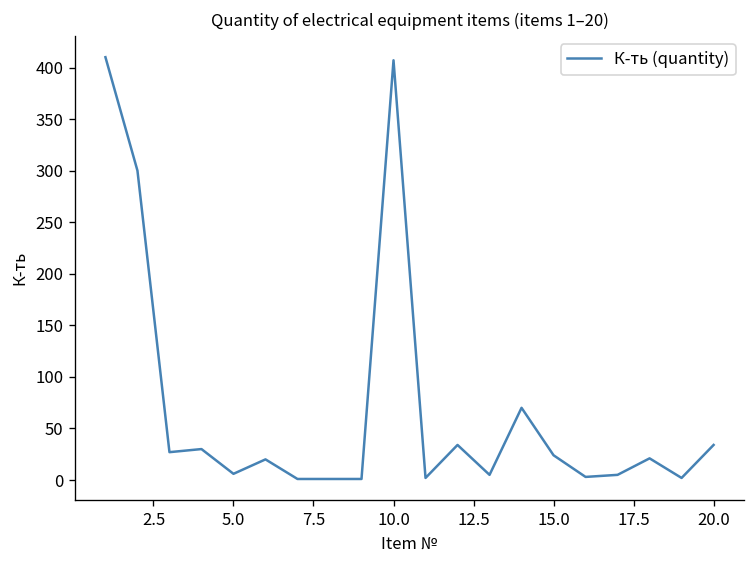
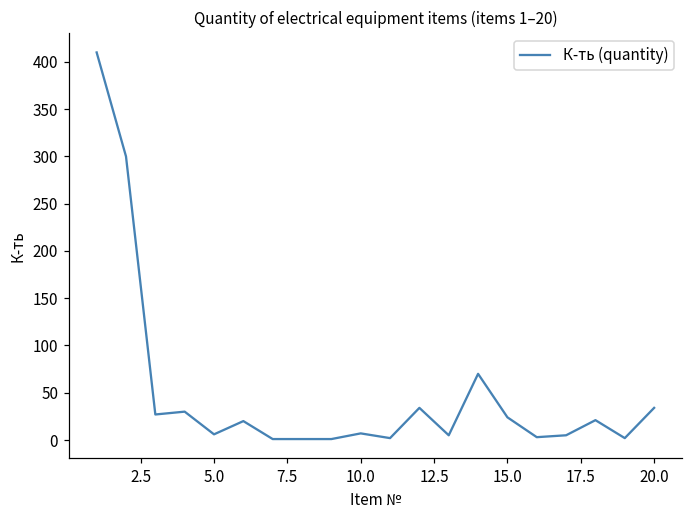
  {
    "5.0": 10,
-   "10.0": 410,
+   "10.0": 10,
    "15.0": 20,
    "20.0": 30
  }
